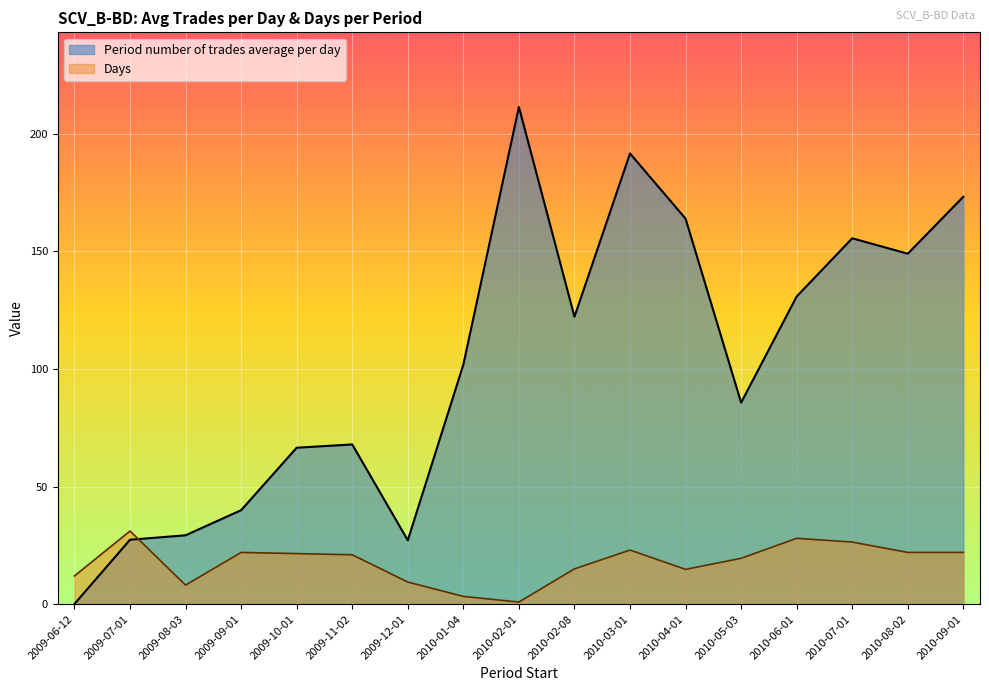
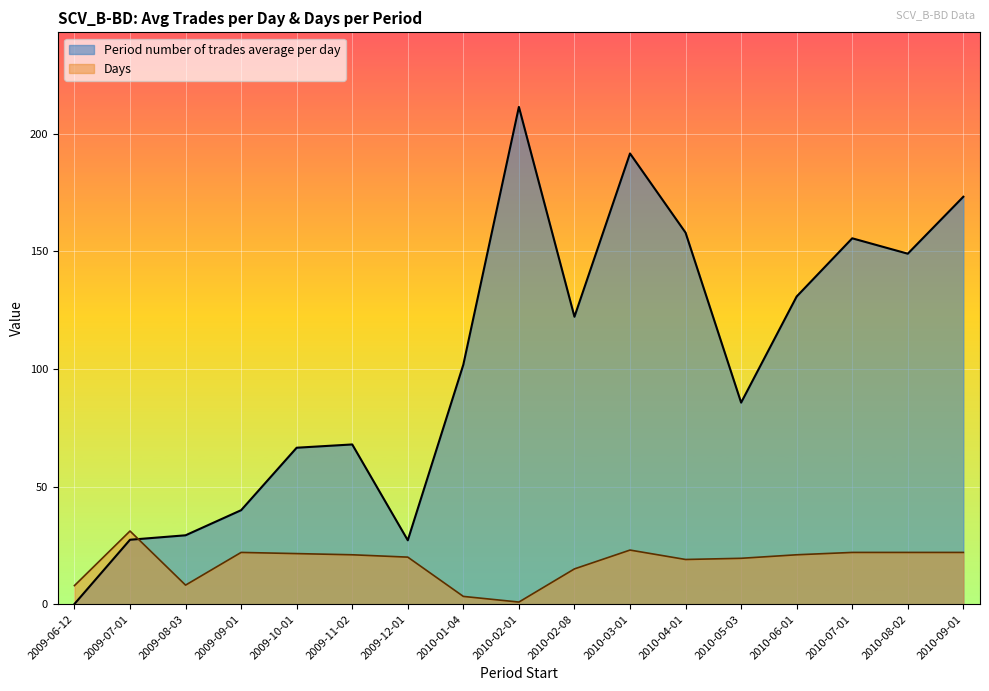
  {
    "Period number of trades average per day": {
      "2009-06-12": 0,
      "2009-07-01": 27,
      "2009-08-03": 29,
      "2009-09-01": 40,
      "2009-10-01": 67,
      "2009-11-02": 68,
      "2009-12-01": 27,
      "2010-01-04": 102,
      "2010-02-01": 211,
      "2010-02-08": 122,
      "2010-03-01": 192,
-     "2010-04-01": 164,
+     "2010-04-01": 158,
      "2010-05-03": 86,
      "2010-06-01": 131,
      "2010-07-01": 156,
      "2010-08-02": 149,
      "2010-09-01": 173
    },
    "Days": {
-     "2009-06-12": 12,
+     "2009-06-12": 8,
      "2009-07-01": 31,
      "2009-08-03": 8,
      "2009-09-01": 22,
      "2009-10-01": 22,
      "2009-11-02": 21,
-     "2009-12-01": 9,
+     "2009-12-01": 20,
      "2010-01-04": 3,
      "2010-02-01": 1,
      "2010-02-08": 15,
      "2010-03-01": 23,
-     "2010-04-01": 15,
+     "2010-04-01": 19,
      "2010-05-03": 20,
-     "2010-06-01": 28,
-     "2010-07-01": 26,
+     "2010-06-01": 21,
+     "2010-07-01": 22,
      "2010-08-02": 22,
      "2010-09-01": 22
    }
  }
